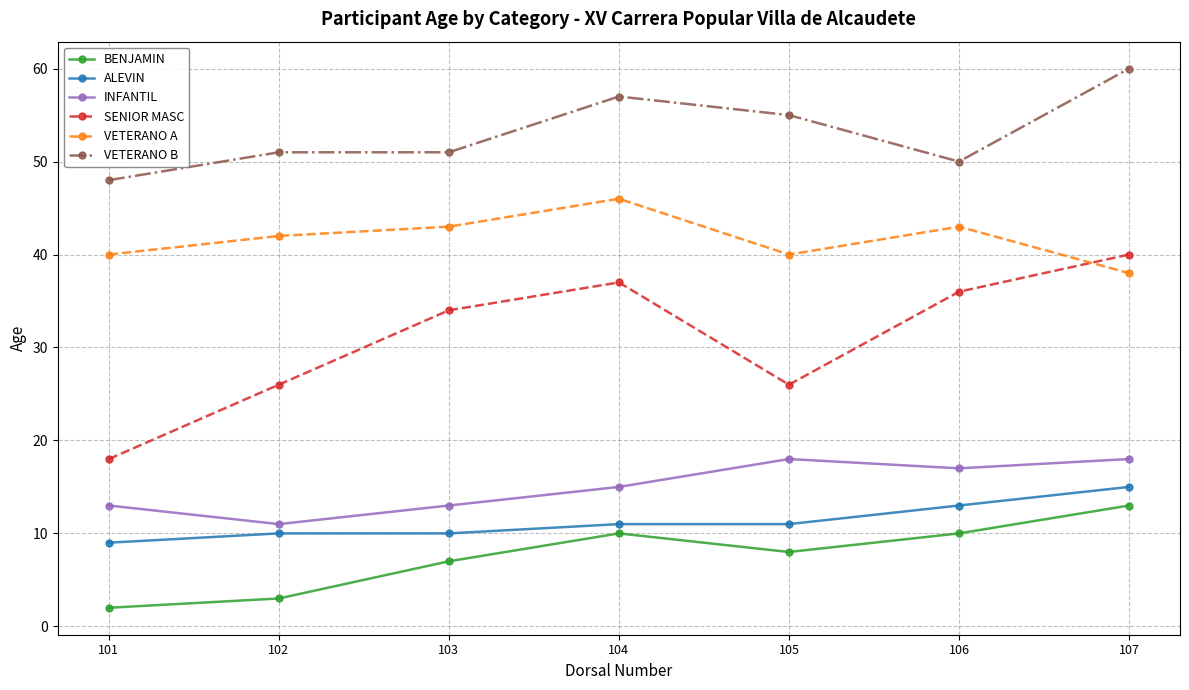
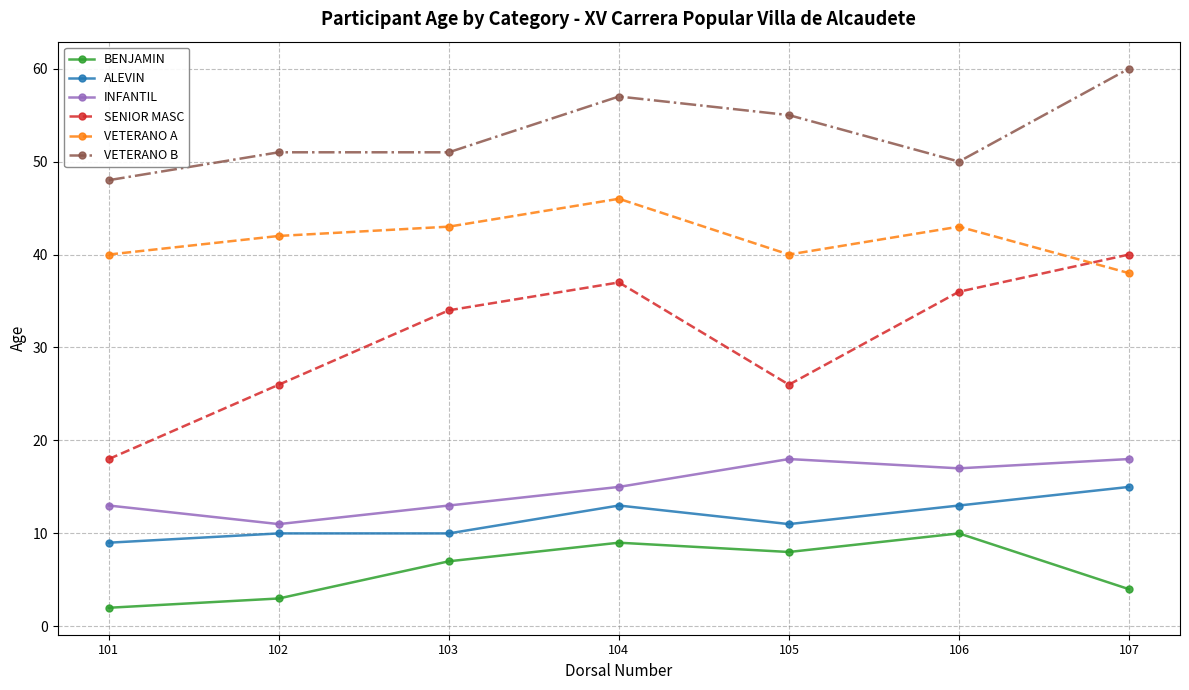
  {
    "BENJAMIN": {
      "101": 2,
      "102": 3,
      "103": 7,
-     "104": 10,
+     "104": 9,
      "105": 8,
      "106": 10,
-     "107": 13
+     "107": 4
    },
    "ALEVIN": {
      "101": 9,
      "102": 10,
      "103": 10,
-     "104": 11,
+     "104": 13,
      "105": 11,
      "106": 13,
      "107": 15
    },
    "INFANTIL": {
      "101": 13,
      "102": 11,
      "103": 13,
      "104": 15,
      "105": 18,
      "106": 17,
      "107": 18
    },
    "SENIOR MASC": {
      "101": 18,
      "102": 26,
      "103": 34,
      "104": 37,
      "105": 26,
      "106": 36,
      "107": 40
    },
    "VETERANO A": {
      "101": 40,
      "102": 42,
      "103": 43,
      "104": 46,
      "105": 40,
      "106": 43,
      "107": 38
    },
    "VETERANO B": {
      "101": 48,
      "102": 51,
      "103": 51,
      "104": 57,
      "105": 55,
      "106": 50,
      "107": 60
    }
  }
